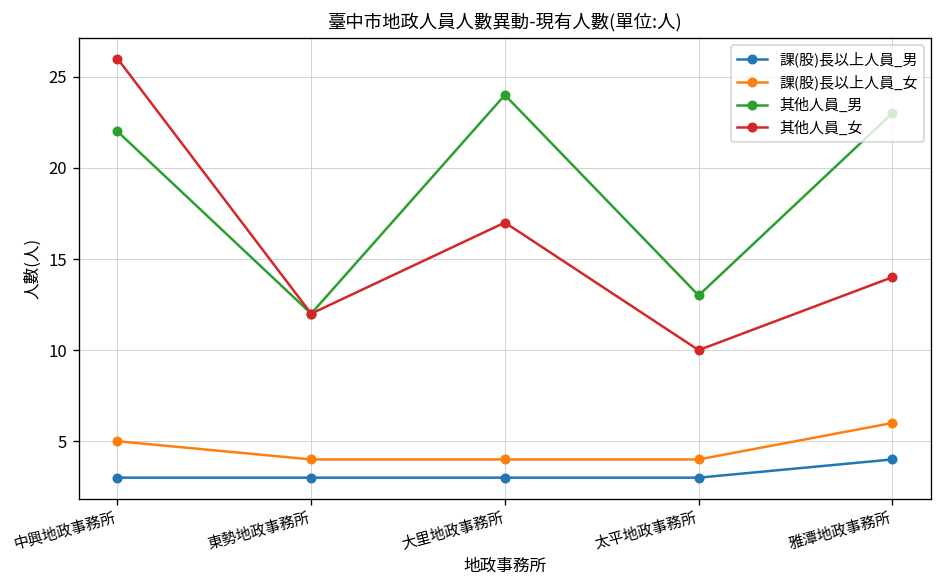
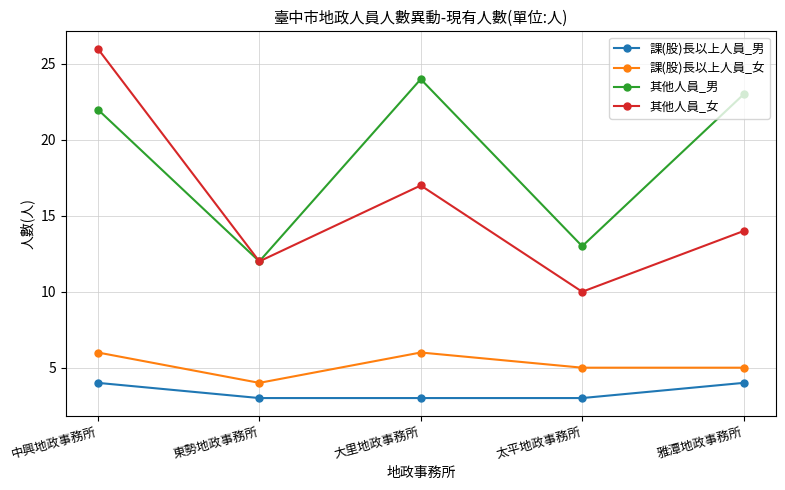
  {
    "課(股)長以上人員_男": {
-     "中興地政事務所": 3,
+     "中興地政事務所": 4,
      "東勢地政事務所": 3,
      "大里地政事務所": 3,
      "太平地政事務所": 3,
      "雅潭地政事務所": 4
    },
    "課(股)長以上人員_女": {
-     "中興地政事務所": 5,
+     "中興地政事務所": 6,
      "東勢地政事務所": 4,
-     "大里地政事務所": 4,
-     "太平地政事務所": 4,
-     "雅潭地政事務所": 6
+     "大里地政事務所": 6,
+     "太平地政事務所": 5,
+     "雅潭地政事務所": 5
    },
    "其他人員_男": {
      "中興地政事務所": 22,
      "大里地政事務所": 24,
      "太平地政事務所": 13
    },
    "其他人員_女": {
      "中興地政事務所": 26,
      "大里地政事務所": 17,
      "太平地政事務所": 10,
      "雅潭地政事務所": 14
    }
  }
